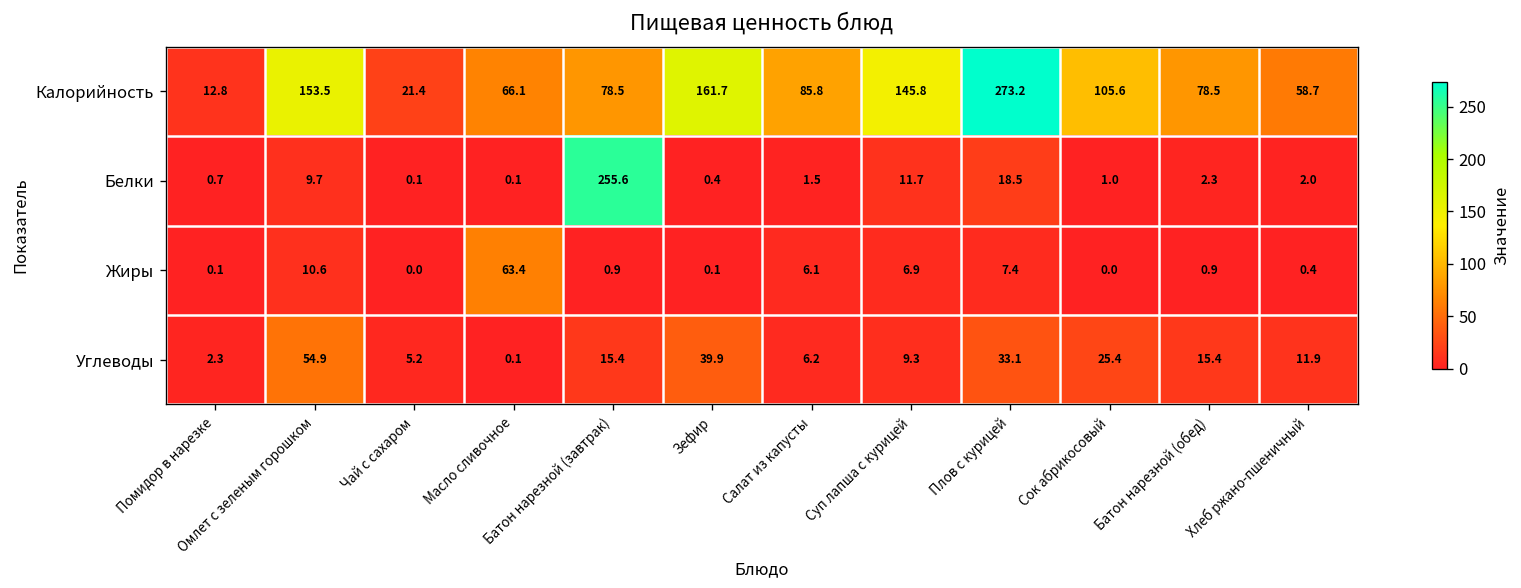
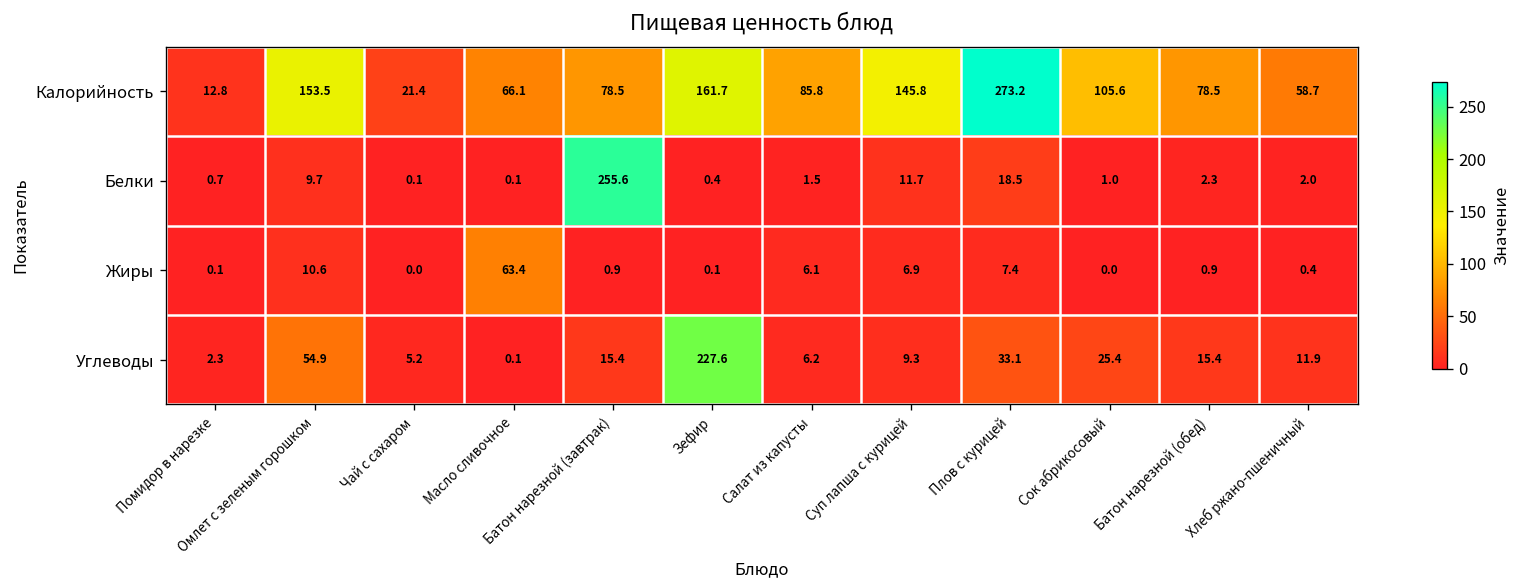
  {
    "Калорийность": {
      "Помидор в нарезке": 12.8,
      "Омлет с зеленым горошком": 153.5,
      "Чай с сахаром": 21.4,
      "Масло сливочное": 66.1,
      "Батон нарезной (завтрак)": 78.5,
      "Зефир": 161.7,
      "Салат из капусты": 85.8,
      "Суп лапша с курицей": 145.8,
      "Плов с курицей": 273.2,
      "Сок абрикосовый": 105.6,
      "Батон нарезной (обед)": 78.5,
      "Хлеб ржано-пшеничный": 58.7
    },
    "Белки": {
      "Помидор в нарезке": 0.7,
      "Омлет с зеленым горошком": 9.7,
      "Чай с сахаром": 0.1,
      "Масло сливочное": 0.1,
      "Батон нарезной (завтрак)": 255.6,
      "Зефир": 0.4,
      "Салат из капусты": 1.5,
      "Суп лапша с курицей": 11.7,
      "Плов с курицей": 18.5,
      "Сок абрикосовый": 1.0,
      "Батон нарезной (обед)": 2.3,
      "Хлеб ржано-пшеничный": 2.0
    },
    "Жиры": {
      "Помидор в нарезке": 0.1,
      "Омлет с зеленым горошком": 10.6,
      "Чай с сахаром": 0.0,
      "Масло сливочное": 63.4,
      "Батон нарезной (завтрак)": 0.9,
      "Зефир": 0.1,
      "Салат из капусты": 6.1,
      "Суп лапша с курицей": 6.9,
      "Плов с курицей": 7.4,
      "Сок абрикосовый": 0.0,
      "Батон нарезной (обед)": 0.9,
      "Хлеб ржано-пшеничный": 0.4
    },
    "Углеводы": {
      "Помидор в нарезке": 2.3,
      "Омлет с зеленым горошком": 54.9,
      "Чай с сахаром": 5.2,
      "Масло сливочное": 0.1,
      "Батон нарезной (завтрак)": 15.4,
-     "Зефир": 39.9,
+     "Зефир": 227.6,
      "Салат из капусты": 6.2,
      "Суп лапша с курицей": 9.3,
      "Плов с курицей": 33.1,
      "Сок абрикосовый": 25.4,
      "Батон нарезной (обед)": 15.4,
      "Хлеб ржано-пшеничный": 11.9
    }
  }
